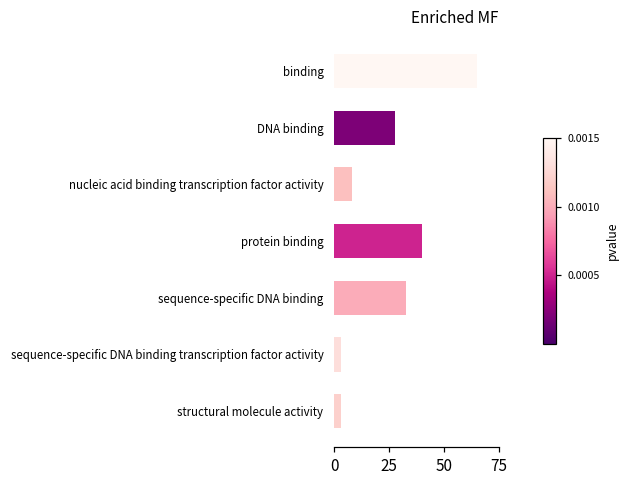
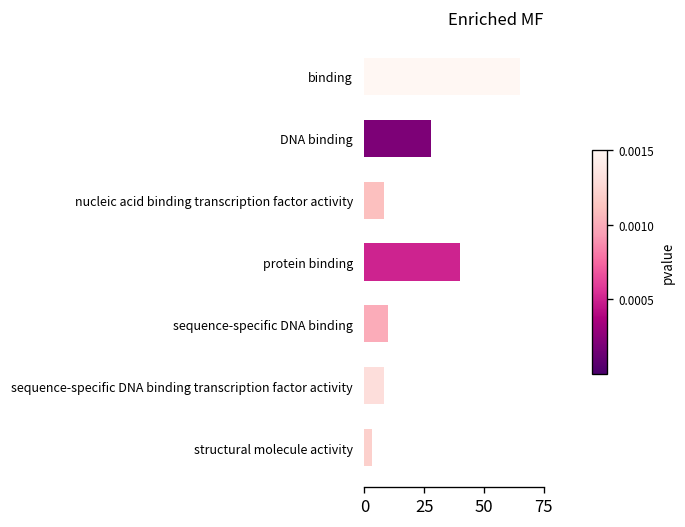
  {
    "binding": 65,
    "DNA binding": 28,
    "nucleic acid binding transcription factor activity": 8,
    "protein binding": 40,
-   "sequence-specific DNA binding": 33,
-   "sequence-specific DNA binding transcription factor activity": 3,
+   "sequence-specific DNA binding": 10,
+   "sequence-specific DNA binding transcription factor activity": 8,
    "structural molecule activity": 3
  }
